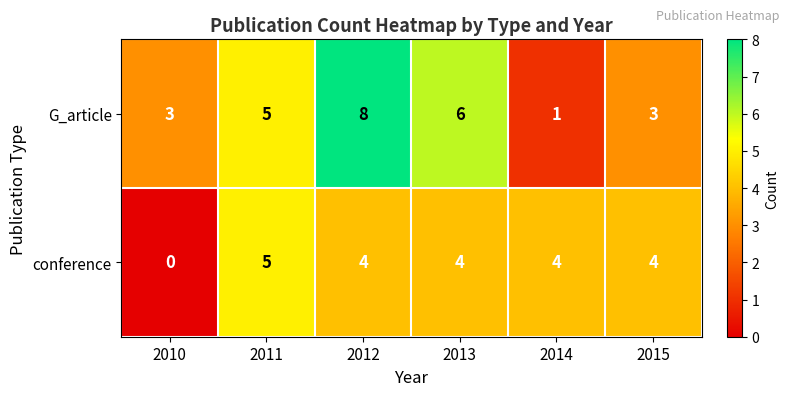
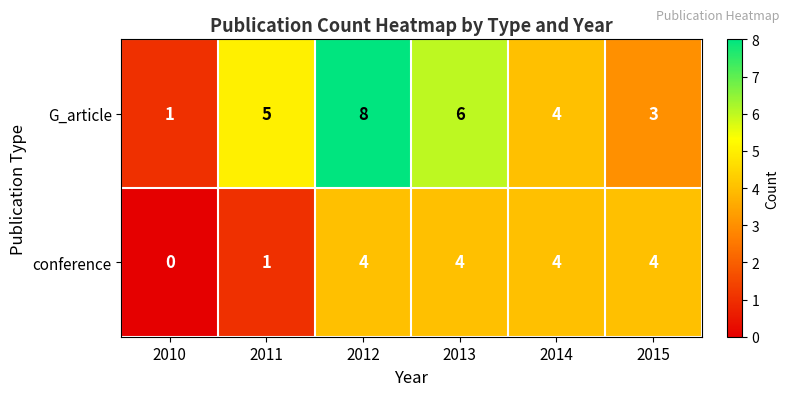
  {
    "G_article": {
-     "2010": 3,
+     "2010": 1,
      "2011": 5,
      "2012": 8,
      "2013": 6,
-     "2014": 1,
+     "2014": 4,
      "2015": 3
    },
    "conference": {
      "2010": 0,
-     "2011": 5,
+     "2011": 1,
      "2012": 4,
      "2013": 4,
      "2014": 4,
      "2015": 4
    }
  }
